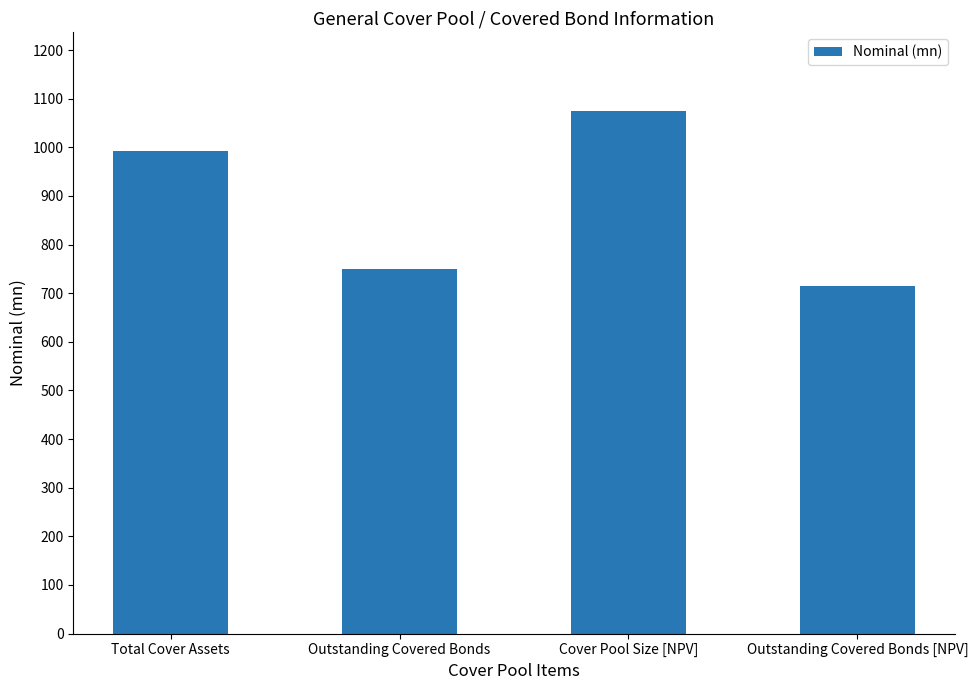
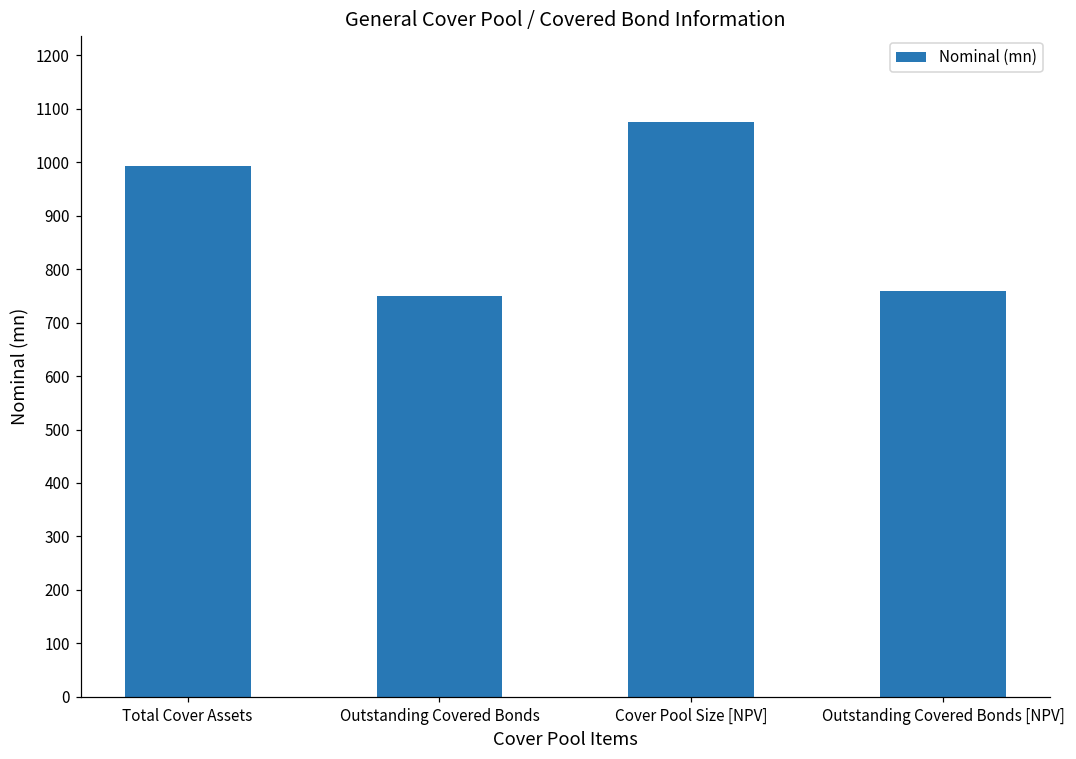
  {
    "Total Cover Assets": 990,
    "Outstanding Covered Bonds": 750,
    "Cover Pool Size [NPV]": 1080,
-   "Outstanding Covered Bonds [NPV]": 720
+   "Outstanding Covered Bonds [NPV]": 760
  }
